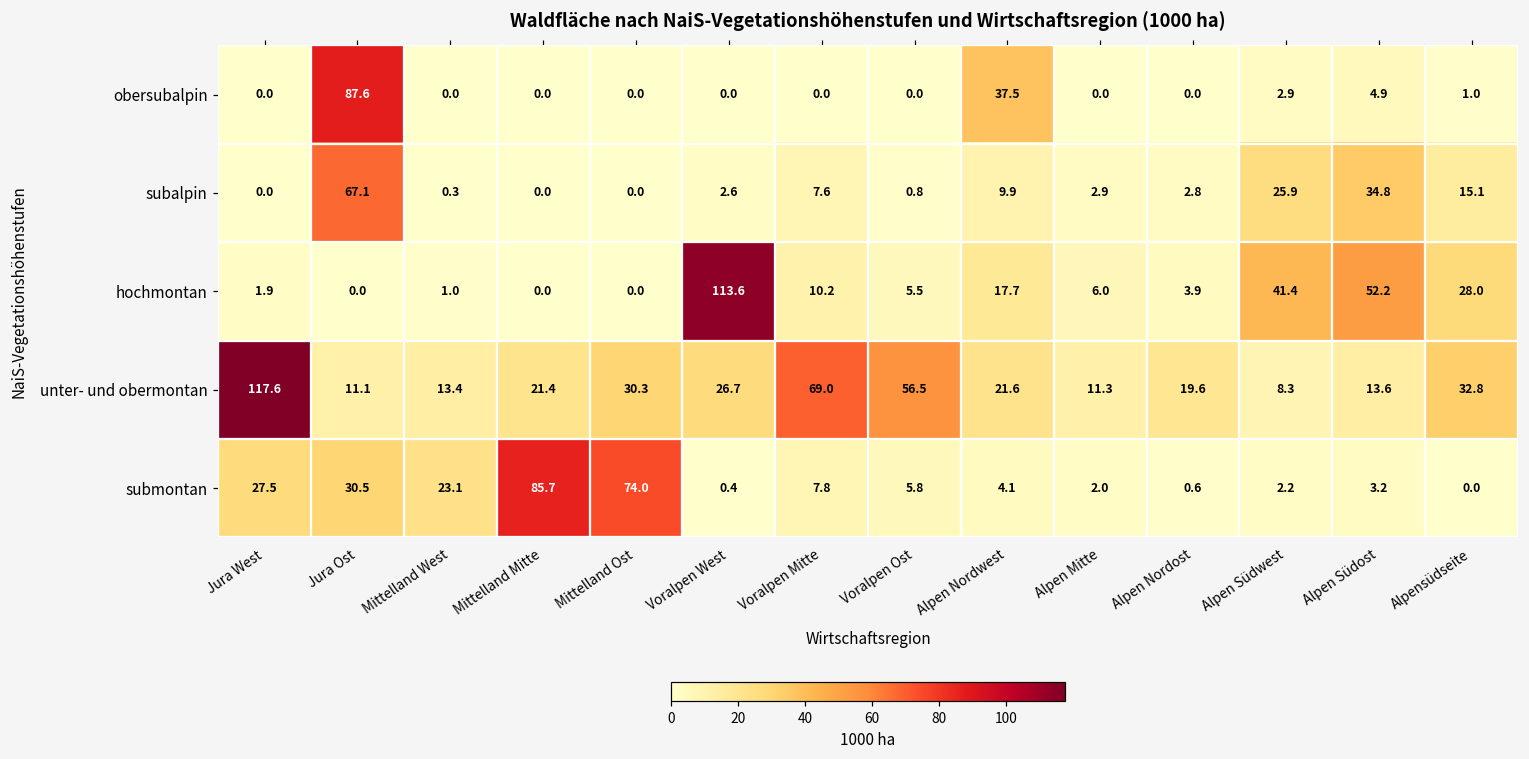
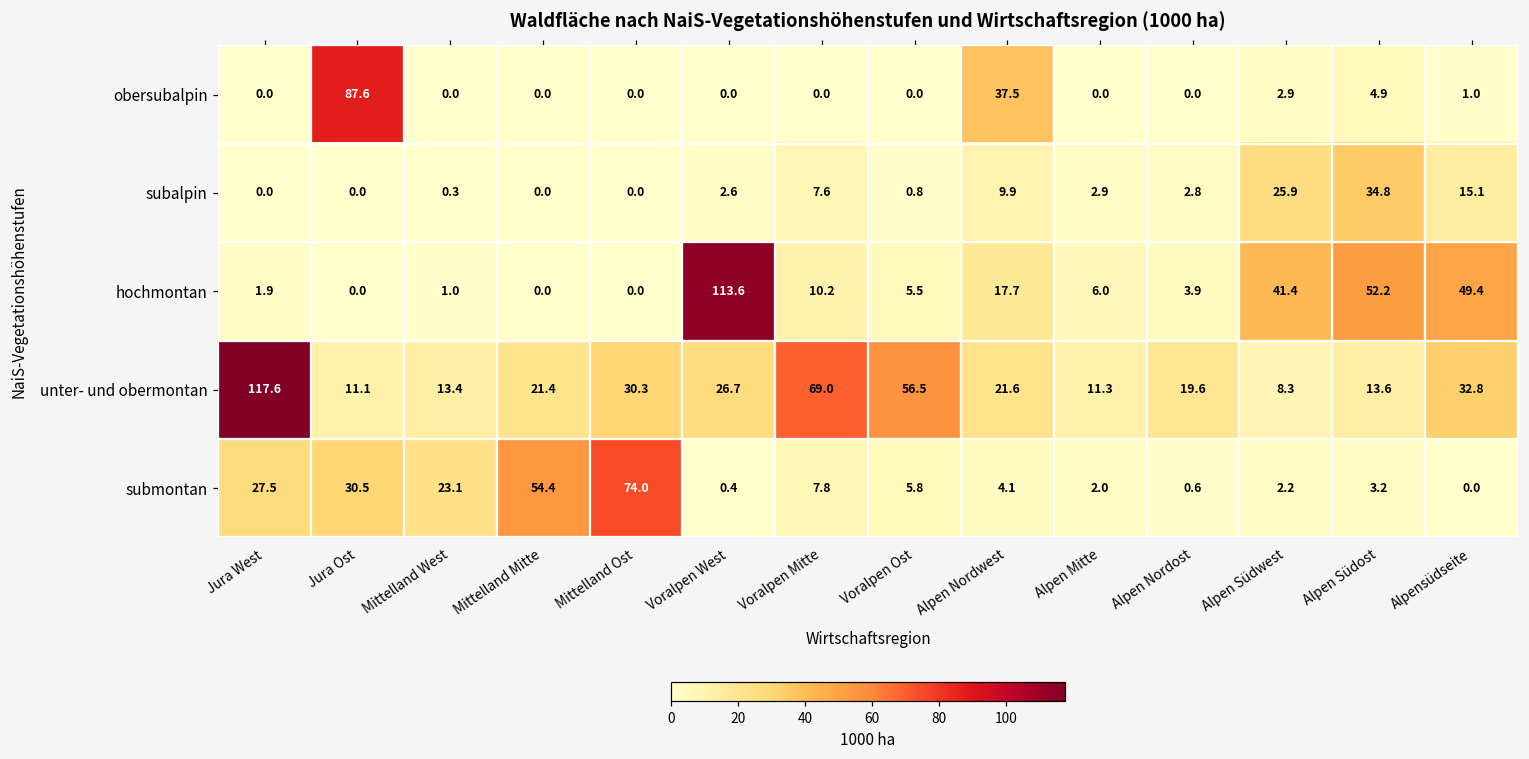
  {
    "obersubalpin": {
      "Jura West": 0.0,
      "Jura Ost": 87.6,
      "Mittelland West": 0.0,
      "Mittelland Mitte": 0.0,
      "Mittelland Ost": 0.0,
      "Voralpen West": 0.0,
      "Voralpen Mitte": 0.0,
      "Voralpen Ost": 0.0,
      "Alpen Nordwest": 37.5,
      "Alpen Mitte": 0.0,
      "Alpen Nordost": 0.0,
      "Alpen Südwest": 2.9,
      "Alpen Südost": 4.9,
      "Alpensüdseite": 1.0
    },
    "subalpin": {
      "Jura West": 0.0,
-     "Jura Ost": 67.1,
+     "Jura Ost": 0.0,
      "Mittelland West": 0.3,
      "Mittelland Mitte": 0.0,
      "Mittelland Ost": 0.0,
      "Voralpen West": 2.6,
      "Voralpen Mitte": 7.6,
      "Voralpen Ost": 0.8,
      "Alpen Nordwest": 9.9,
      "Alpen Mitte": 2.9,
      "Alpen Nordost": 2.8,
      "Alpen Südwest": 25.9,
      "Alpen Südost": 34.8,
      "Alpensüdseite": 15.1
    },
    "hochmontan": {
      "Jura West": 1.9,
      "Jura Ost": 0.0,
      "Mittelland West": 1.0,
      "Mittelland Mitte": 0.0,
      "Mittelland Ost": 0.0,
      "Voralpen West": 113.6,
      "Voralpen Mitte": 10.2,
      "Voralpen Ost": 5.5,
      "Alpen Nordwest": 17.7,
      "Alpen Mitte": 6.0,
      "Alpen Nordost": 3.9,
      "Alpen Südwest": 41.4,
      "Alpen Südost": 52.2,
-     "Alpensüdseite": 28.0
+     "Alpensüdseite": 49.4
    },
    "unter- und obermontan": {
      "Jura West": 117.6,
      "Jura Ost": 11.1,
      "Mittelland West": 13.4,
      "Mittelland Mitte": 21.4,
      "Mittelland Ost": 30.3,
      "Voralpen West": 26.7,
      "Voralpen Mitte": 69.0,
      "Voralpen Ost": 56.5,
      "Alpen Nordwest": 21.6,
      "Alpen Mitte": 11.3,
      "Alpen Nordost": 19.6,
      "Alpen Südwest": 8.3,
      "Alpen Südost": 13.6,
      "Alpensüdseite": 32.8
    },
    "submontan": {
      "Jura West": 27.5,
      "Jura Ost": 30.5,
      "Mittelland West": 23.1,
-     "Mittelland Mitte": 85.7,
+     "Mittelland Mitte": 54.4,
      "Mittelland Ost": 74.0,
      "Voralpen West": 0.4,
      "Voralpen Mitte": 7.8,
      "Voralpen Ost": 5.8,
      "Alpen Nordwest": 4.1,
      "Alpen Mitte": 2.0,
      "Alpen Nordost": 0.6,
      "Alpen Südwest": 2.2,
      "Alpen Südost": 3.2,
      "Alpensüdseite": 0.0
    }
  }
